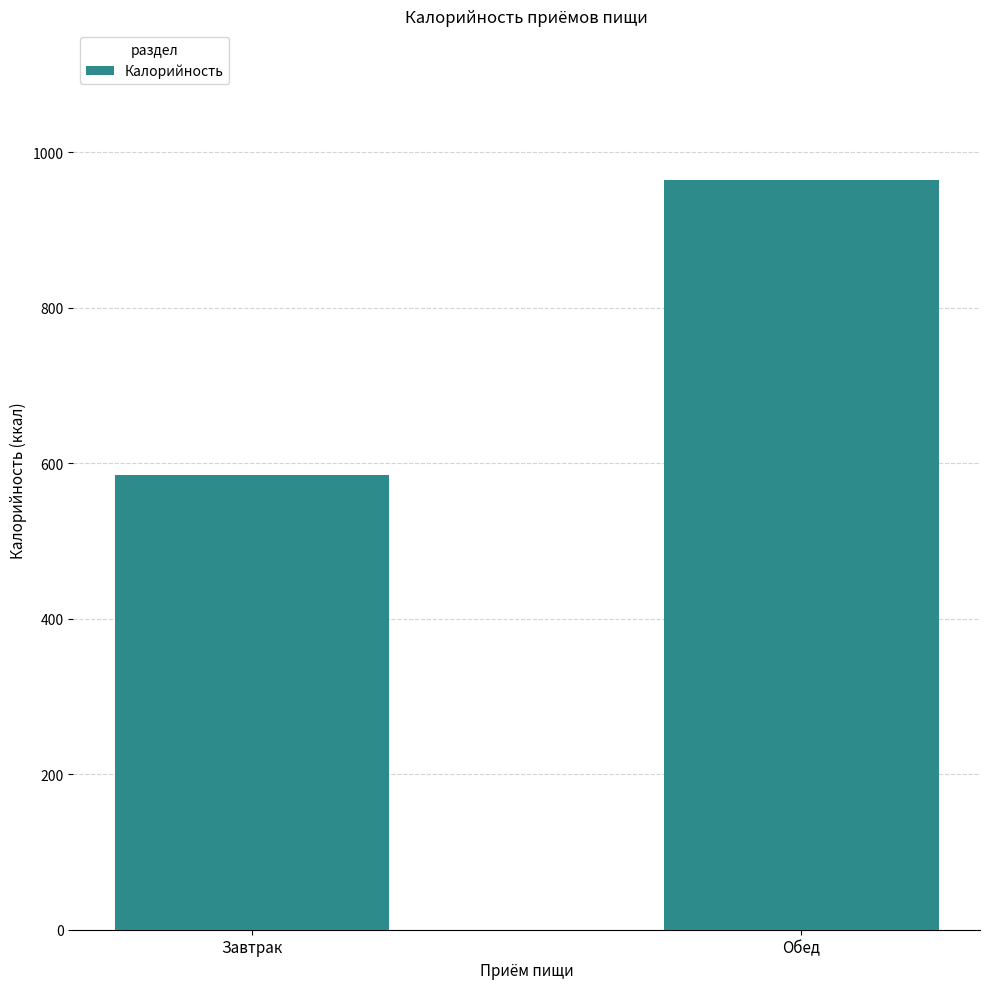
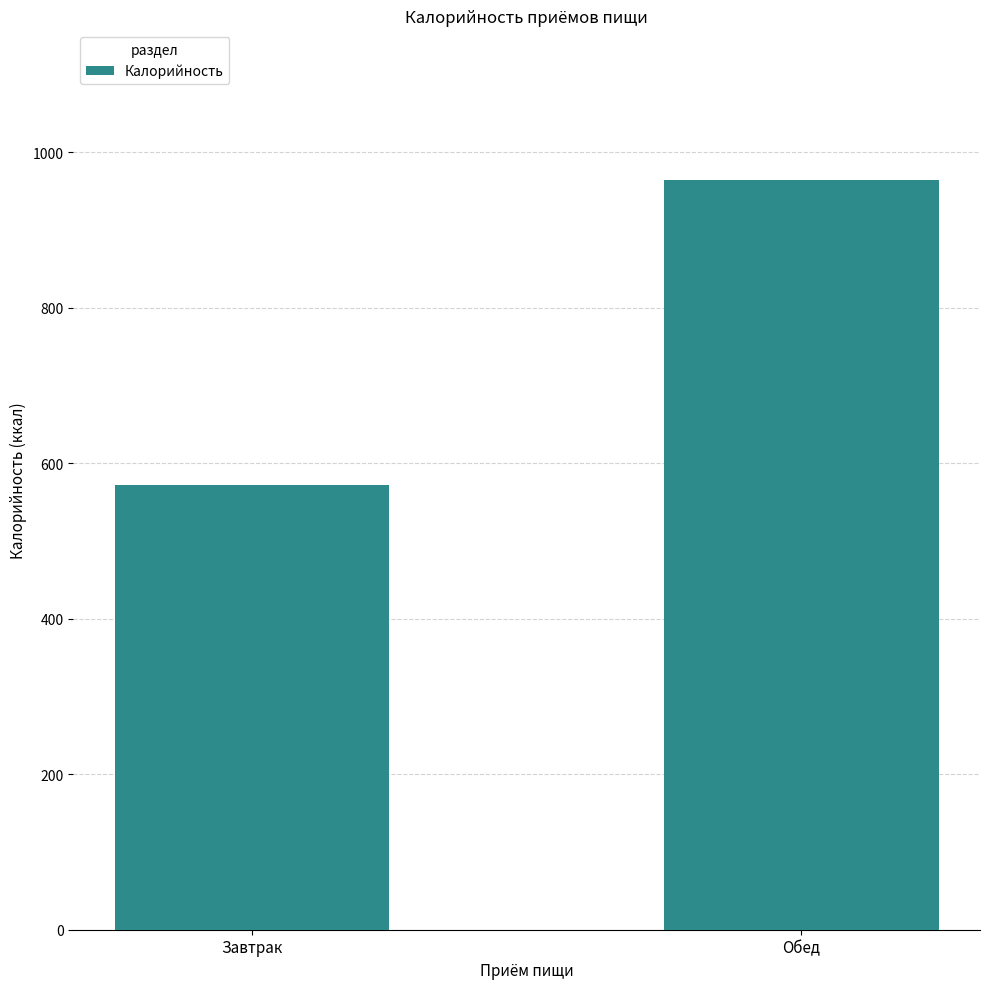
  {
-   "Завтрак": 590,
+   "Завтрак": 570,
    "Обед": 960
  }
